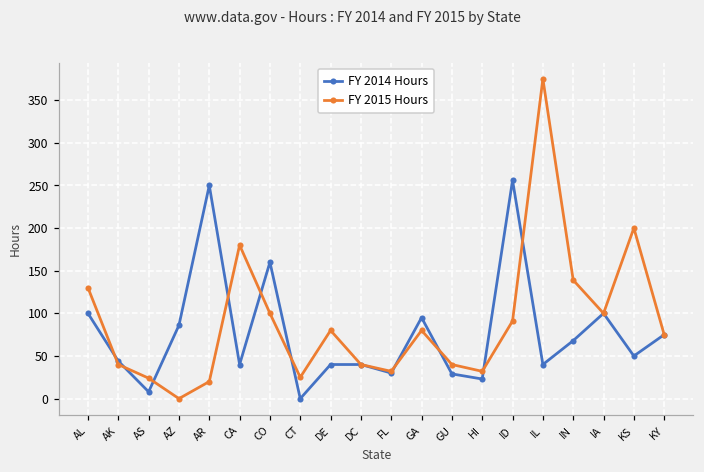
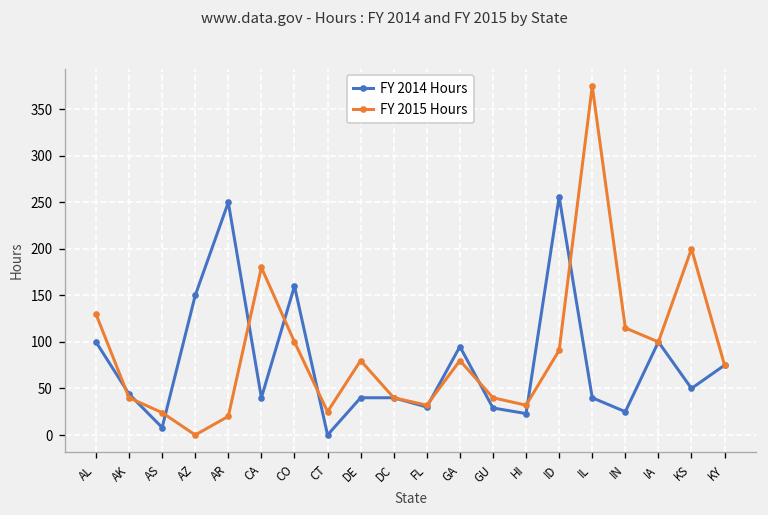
  {
    "FY 2014 Hours": {
      "AL": 100,
      "AK": 40,
      "AS": 10,
-     "AZ": 90,
+     "AZ": 150,
      "AR": 250,
      "CA": 40,
      "CO": 160,
      "CT": 0,
      "DE": 40,
      "GA": 100,
      "GU": 30,
      "HI": 20,
      "ID": 260,
      "IL": 40,
-     "IN": 70,
+     "IN": 30,
      "KS": 50
    },
    "FY 2015 Hours": {
      "AL": 130,
      "AK": 40,
      "AS": 20,
      "AZ": 0,
      "AR": 20,
      "CA": 180,
      "CO": 100,
      "CT": 30,
      "DE": 80,
      "GA": 80,
      "GU": 40,
      "HI": 30,
      "ID": 90,
      "IL": 380,
-     "IN": 140,
+     "IN": 120,
      "KS": 200
    }
  }
